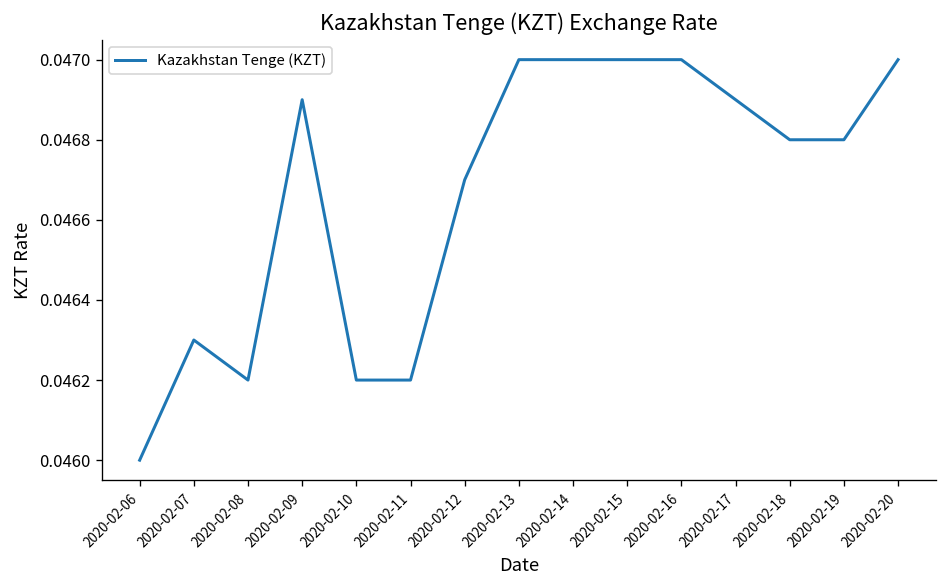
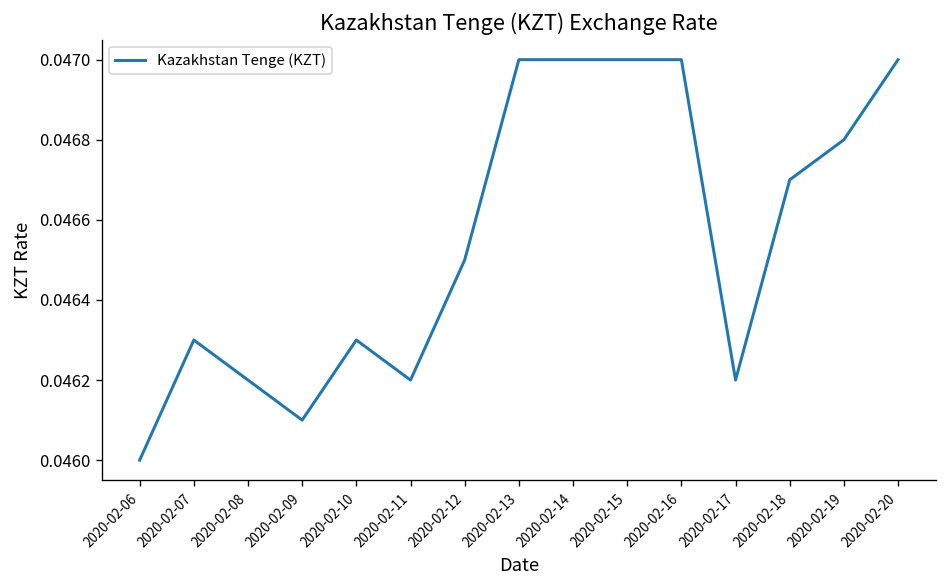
  {
    "2020-02-06": 0.0460,
    "2020-02-07": 0.0463,
    "2020-02-08": 0.0462,
-   "2020-02-09": 0.0469,
-   "2020-02-10": 0.0462,
+   "2020-02-09": 0.0461,
+   "2020-02-10": 0.0463,
    "2020-02-11": 0.0462,
-   "2020-02-12": 0.0467,
+   "2020-02-12": 0.0465,
    "2020-02-13": 0.0470,
    "2020-02-14": 0.0470,
    "2020-02-15": 0.0470,
    "2020-02-16": 0.0470,
-   "2020-02-17": 0.0469,
-   "2020-02-18": 0.0468,
+   "2020-02-17": 0.0462,
+   "2020-02-18": 0.0467,
    "2020-02-19": 0.0468,
    "2020-02-20": 0.0470
  }
